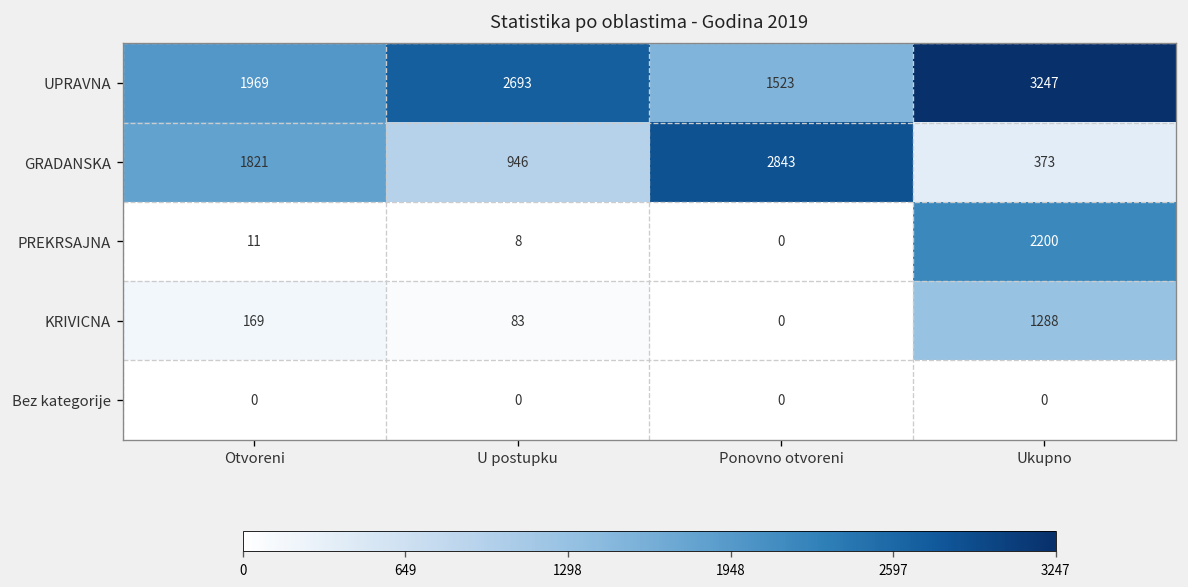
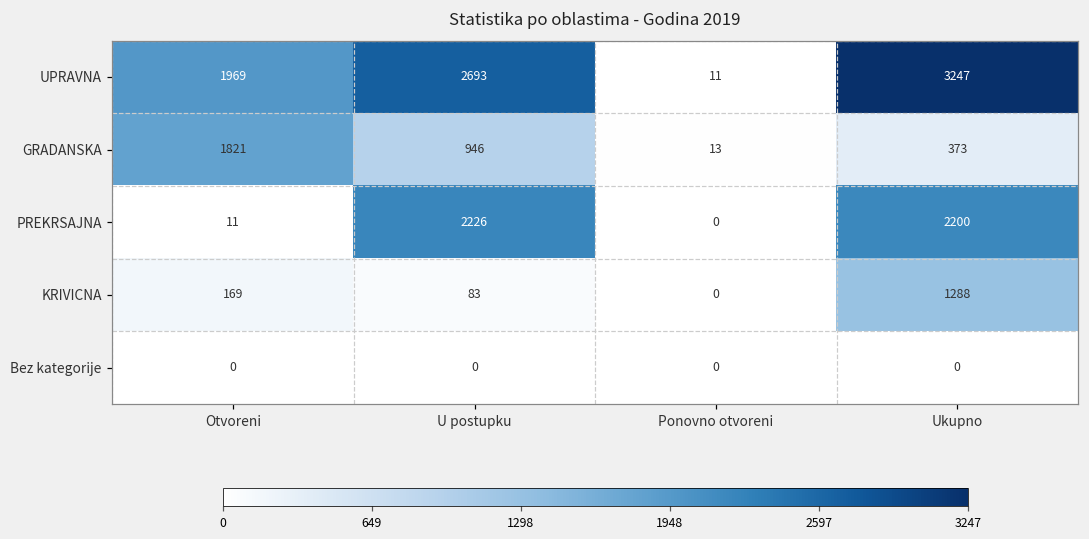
  {
    "UPRAVNA": {
      "Otvoreni": 1969,
      "U postupku": 2693,
-     "Ponovno otvoreni": 1523,
+     "Ponovno otvoreni": 11,
      "Ukupno": 3247
    },
    "GRADANSKA": {
      "Otvoreni": 1821,
      "U postupku": 946,
-     "Ponovno otvoreni": 2843,
+     "Ponovno otvoreni": 13,
      "Ukupno": 373
    },
    "PREKRSAJNA": {
      "Otvoreni": 11,
-     "U postupku": 8,
+     "U postupku": 2226,
      "Ponovno otvoreni": 0,
      "Ukupno": 2200
    },
    "KRIVICNA": {
      "Otvoreni": 169,
      "U postupku": 83,
      "Ponovno otvoreni": 0,
      "Ukupno": 1288
    },
    "Bez kategorije": {
      "Otvoreni": 0,
      "U postupku": 0,
      "Ponovno otvoreni": 0,
      "Ukupno": 0
    }
  }
